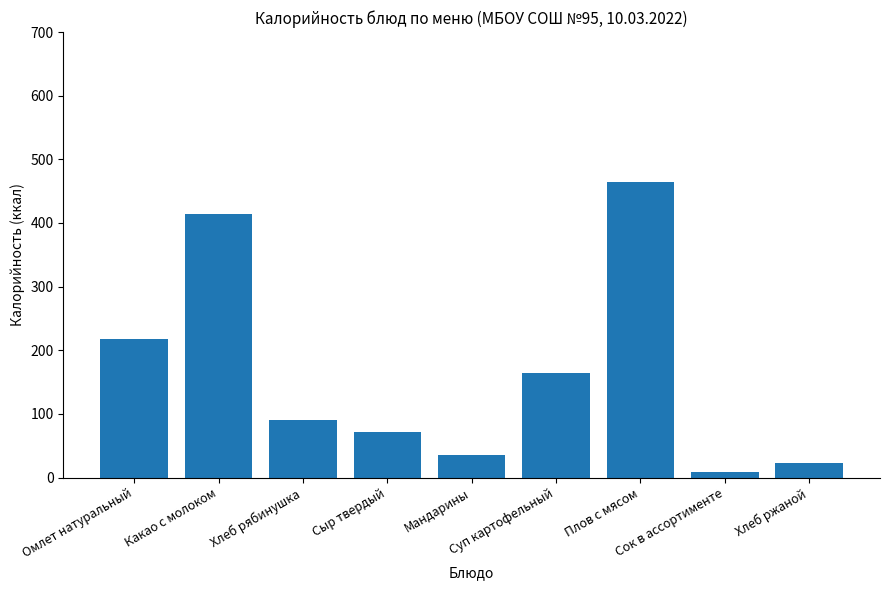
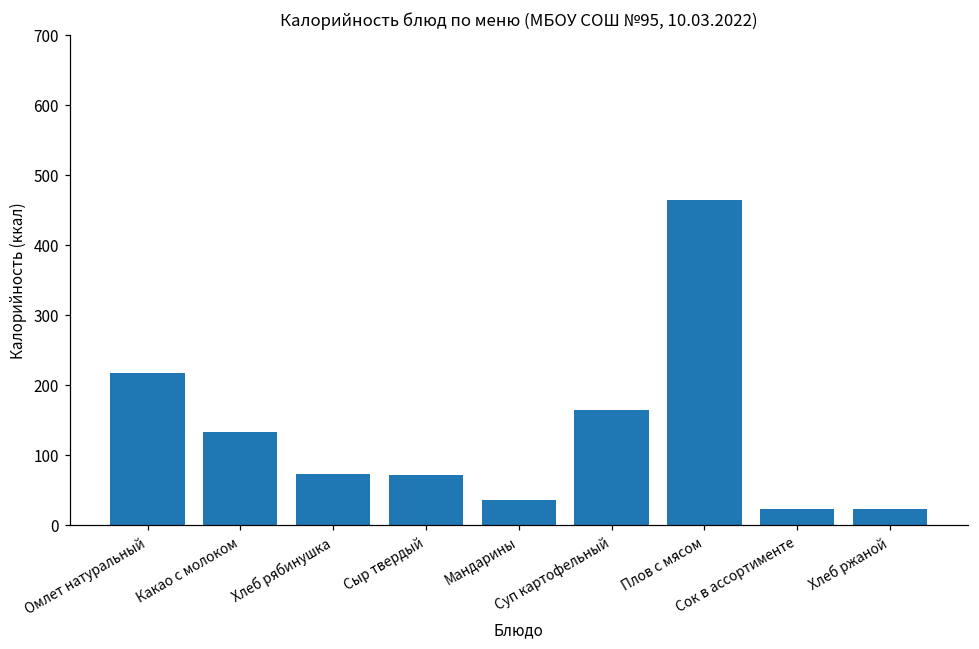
  {
    "Омлет натуральный": 220,
-   "Какао с молоком": 410,
-   "Хлеб рябинушка": 90,
+   "Какао с молоком": 130,
+   "Хлеб рябинушка": 70,
    "Сыр твердый": 70,
    "Мандарины": 40,
    "Суп картофельный": 170,
    "Плов с мясом": 460,
-   "Сок в ассортименте": 10,
+   "Сок в ассортименте": 20,
    "Хлеб ржаной": 20
  }
